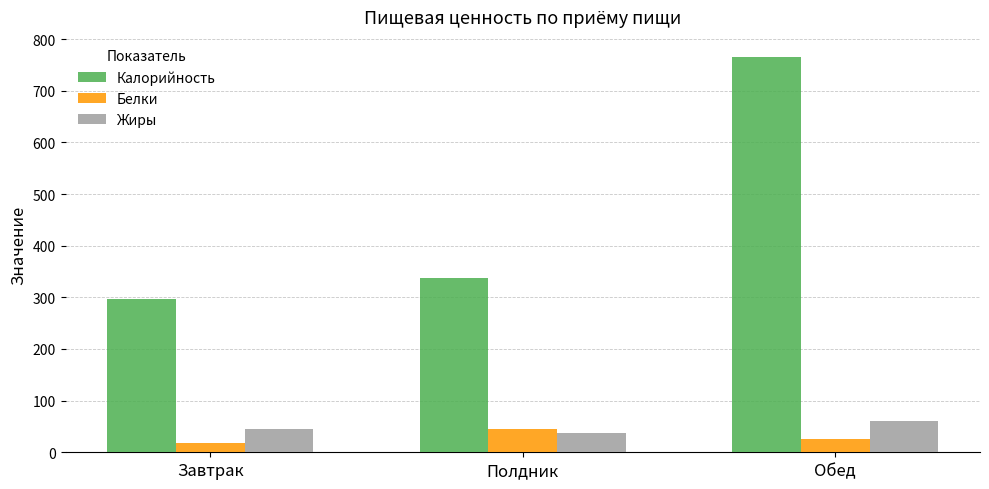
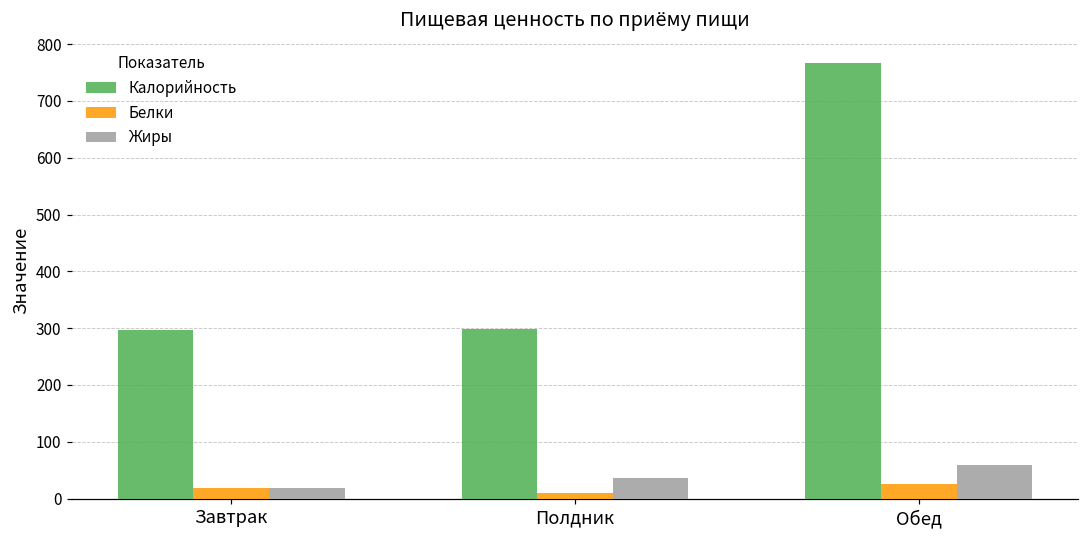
  {
    "Калорийность": {
      "Завтрак": 300,
-     "Полдник": 340,
+     "Полдник": 300,
      "Обед": 770
    },
    "Белки": {
      "Завтрак": 20,
-     "Полдник": 40,
+     "Полдник": 10,
      "Обед": 30
    },
    "Жиры": {
-     "Завтрак": 50,
+     "Завтрак": 20,
      "Полдник": 40,
      "Обед": 60
    }
  }
